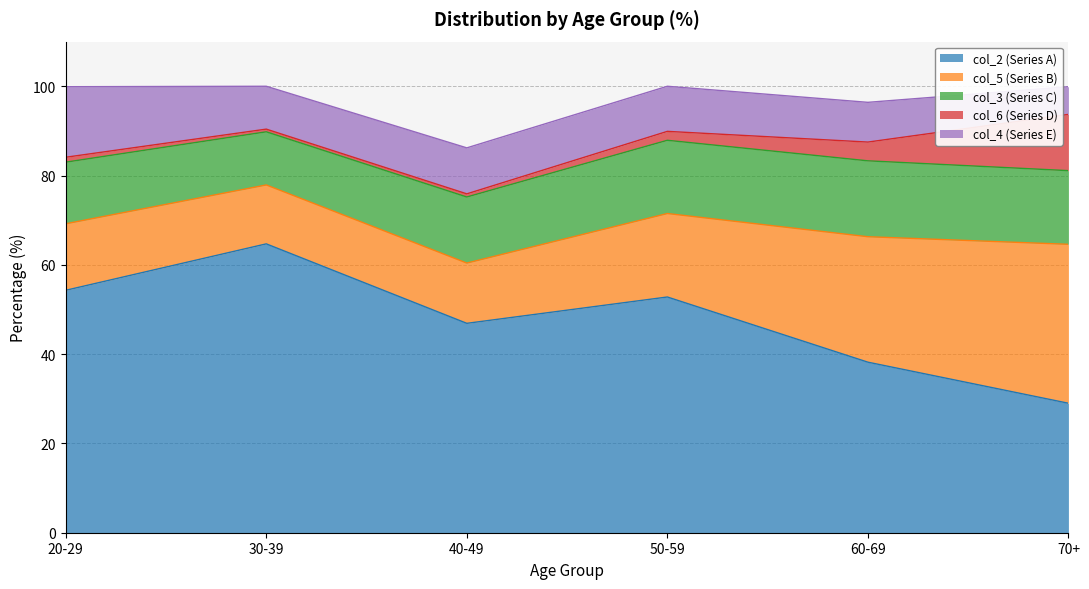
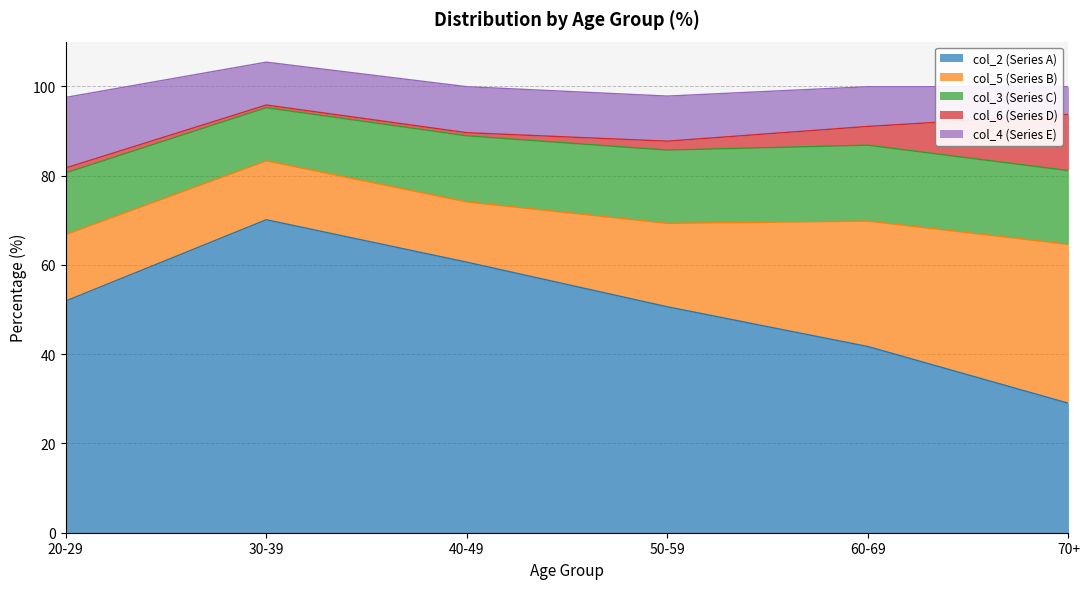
  {
    "col_2 (Series A)": {
-     "20-29": 54,
-     "30-39": 65,
-     "40-49": 47,
-     "50-59": 53,
-     "60-69": 38,
+     "20-29": 52,
+     "30-39": 70,
+     "40-49": 61,
+     "50-59": 51,
+     "60-69": 42,
      "70+": 29
    },
    "col_5 (Series B)": {
      "20-29": 15,
      "30-39": 13,
      "40-49": 14,
      "50-59": 19,
      "60-69": 28,
      "70+": 36
    },
    "col_3 (Series C)": {
      "20-29": 14,
      "30-39": 12,
      "40-49": 15,
      "50-59": 16,
      "60-69": 17,
      "70+": 17
    },
    "col_6 (Series D)": {
      "20-29": 1,
      "30-39": 1,
      "40-49": 1,
      "50-59": 2,
      "60-69": 4,
      "70+": 13
    },
    "col_4 (Series E)": {
      "20-29": 16,
      "30-39": 10,
      "40-49": 10,
      "50-59": 10,
      "60-69": 9,
      "70+": 6
    }
  }
